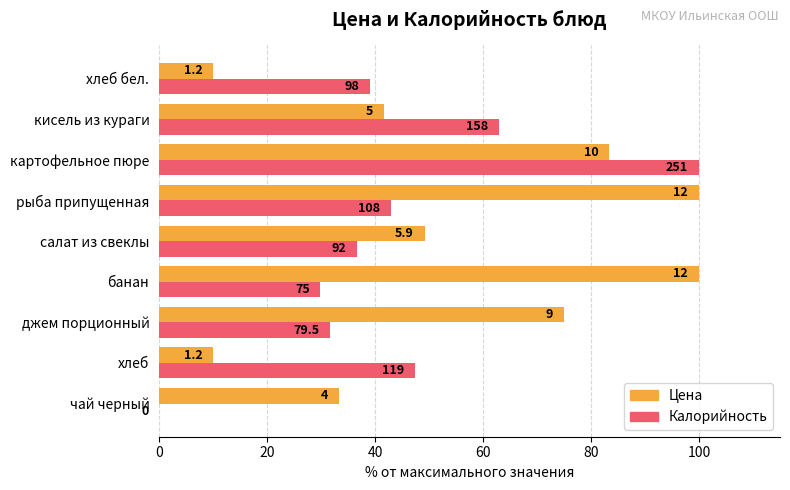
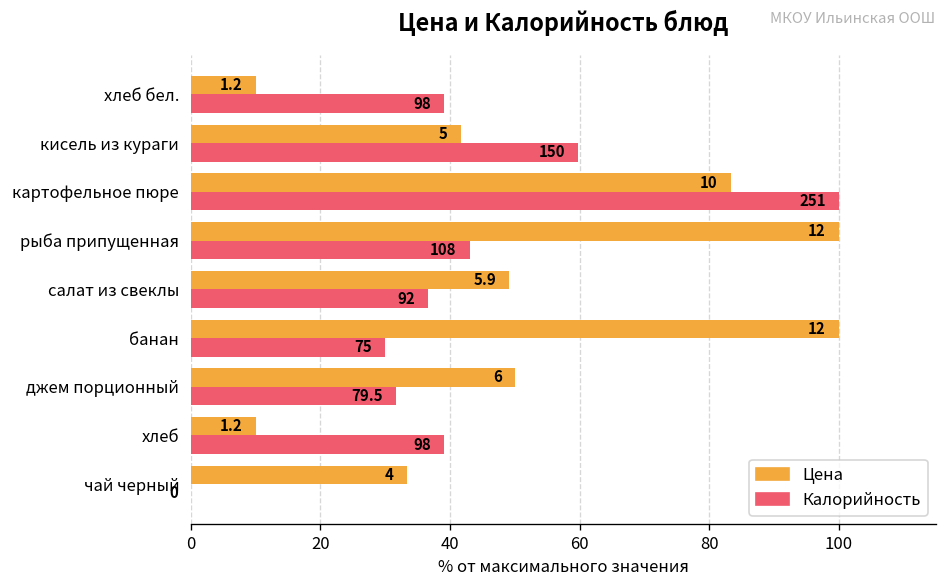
  {
    "Цена": {
-     "джем порционный": 9
+     "джем порционный": 6
    },
    "Калорийность": {
-     "кисель из кураги": 158,
-     "хлеб": 119,
+     "кисель из кураги": 150,
+     "хлеб": 98,
      "чай черный": 0
    }
  }
